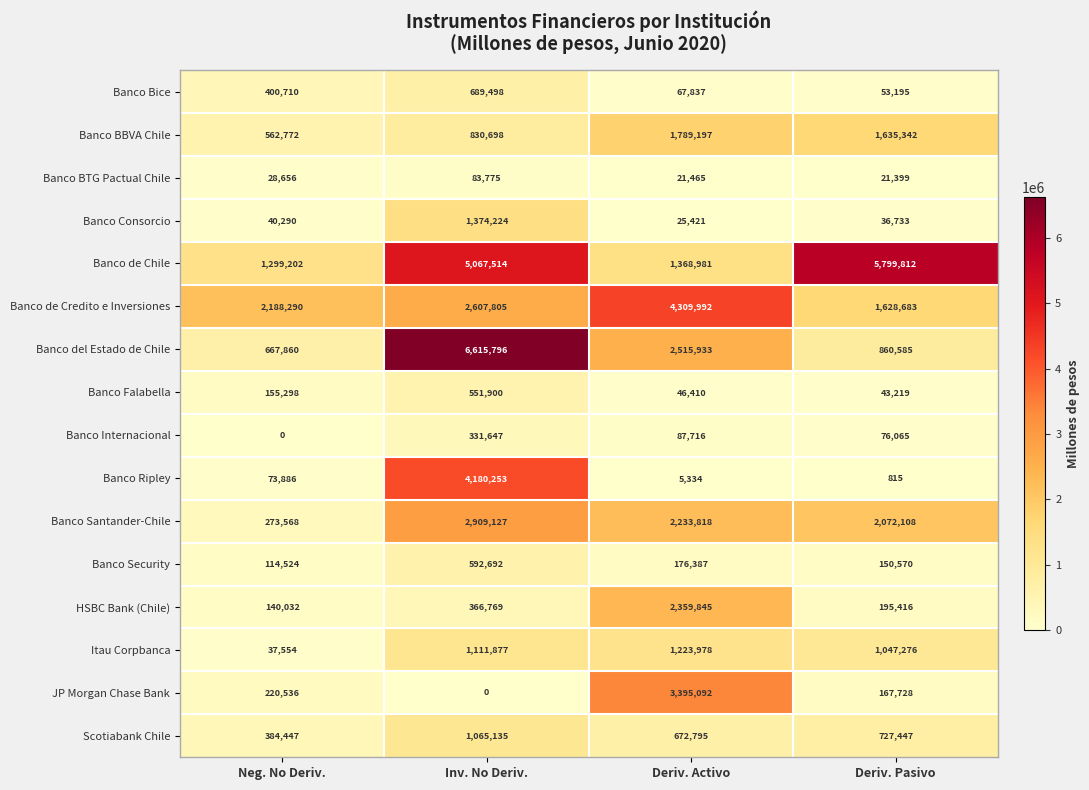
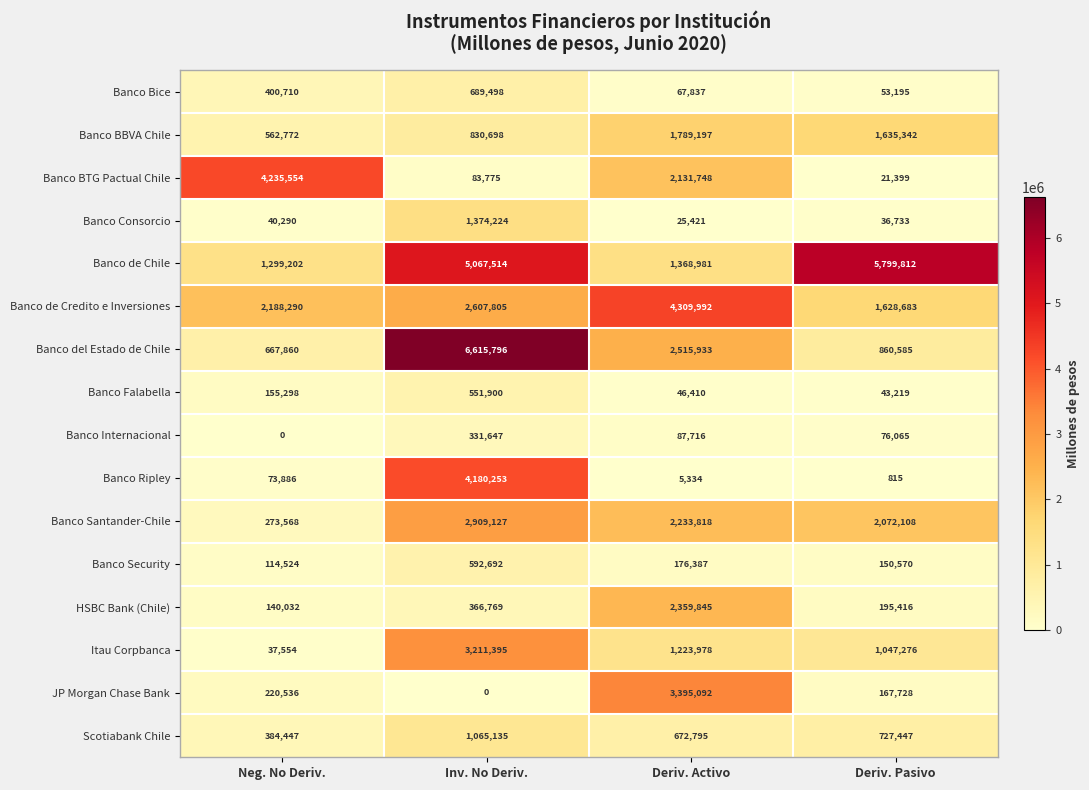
  {
    "Banco Bice": {
      "Neg. No Deriv.": "400,710",
      "Inv. No Deriv.": "689,498",
      "Deriv. Activo": "67,837",
      "Deriv. Pasivo": "53,195"
    },
    "Banco BBVA Chile": {
      "Neg. No Deriv.": "562,772",
      "Inv. No Deriv.": "830,698",
      "Deriv. Activo": "1,789,197",
      "Deriv. Pasivo": "1,635,342"
    },
    "Banco BTG Pactual Chile": {
-     "Neg. No Deriv.": "28,656",
+     "Neg. No Deriv.": "4,235,554",
      "Inv. No Deriv.": "83,775",
-     "Deriv. Activo": "21,465",
+     "Deriv. Activo": "2,131,748",
      "Deriv. Pasivo": "21,399"
    },
    "Banco Consorcio": {
      "Neg. No Deriv.": "40,290",
      "Inv. No Deriv.": "1,374,224",
      "Deriv. Activo": "25,421",
      "Deriv. Pasivo": "36,733"
    },
    "Banco de Chile": {
      "Neg. No Deriv.": "1,299,202",
      "Inv. No Deriv.": "5,067,514",
      "Deriv. Activo": "1,368,981",
      "Deriv. Pasivo": "5,799,812"
    },
    "Banco de Credito e Inversiones": {
      "Neg. No Deriv.": "2,188,290",
      "Inv. No Deriv.": "2,607,805",
      "Deriv. Activo": "4,309,992",
      "Deriv. Pasivo": "1,628,683"
    },
    "Banco del Estado de Chile": {
      "Neg. No Deriv.": "667,860",
      "Inv. No Deriv.": "6,615,796",
      "Deriv. Activo": "2,515,933",
      "Deriv. Pasivo": "860,585"
    },
    "Banco Falabella": {
      "Neg. No Deriv.": "155,298",
      "Inv. No Deriv.": "551,900",
      "Deriv. Activo": "46,410",
      "Deriv. Pasivo": "43,219"
    },
    "Banco Internacional": {
      "Neg. No Deriv.": "0",
      "Inv. No Deriv.": "331,647",
      "Deriv. Activo": "87,716",
      "Deriv. Pasivo": "76,065"
    },
    "Banco Ripley": {
      "Neg. No Deriv.": "73,886",
      "Inv. No Deriv.": "4,180,253",
      "Deriv. Activo": "5,334",
      "Deriv. Pasivo": "815"
    },
    "Banco Santander-Chile": {
      "Neg. No Deriv.": "273,568",
      "Inv. No Deriv.": "2,909,127",
      "Deriv. Activo": "2,233,818",
      "Deriv. Pasivo": "2,072,108"
    },
    "Banco Security": {
      "Neg. No Deriv.": "114,524",
      "Inv. No Deriv.": "592,692",
      "Deriv. Activo": "176,387",
      "Deriv. Pasivo": "150,570"
    },
    "HSBC Bank (Chile)": {
      "Neg. No Deriv.": "140,032",
      "Inv. No Deriv.": "366,769",
      "Deriv. Activo": "2,359,845",
      "Deriv. Pasivo": "195,416"
    },
    "Itau Corpbanca": {
      "Neg. No Deriv.": "37,554",
-     "Inv. No Deriv.": "1,111,877",
+     "Inv. No Deriv.": "3,211,395",
      "Deriv. Activo": "1,223,978",
      "Deriv. Pasivo": "1,047,276"
    },
    "JP Morgan Chase Bank": {
      "Neg. No Deriv.": "220,536",
      "Inv. No Deriv.": "0",
      "Deriv. Activo": "3,395,092",
      "Deriv. Pasivo": "167,728"
    },
    "Scotiabank Chile": {
      "Neg. No Deriv.": "384,447",
      "Inv. No Deriv.": "1,065,135",
      "Deriv. Activo": "672,795",
      "Deriv. Pasivo": "727,447"
    }
  }
